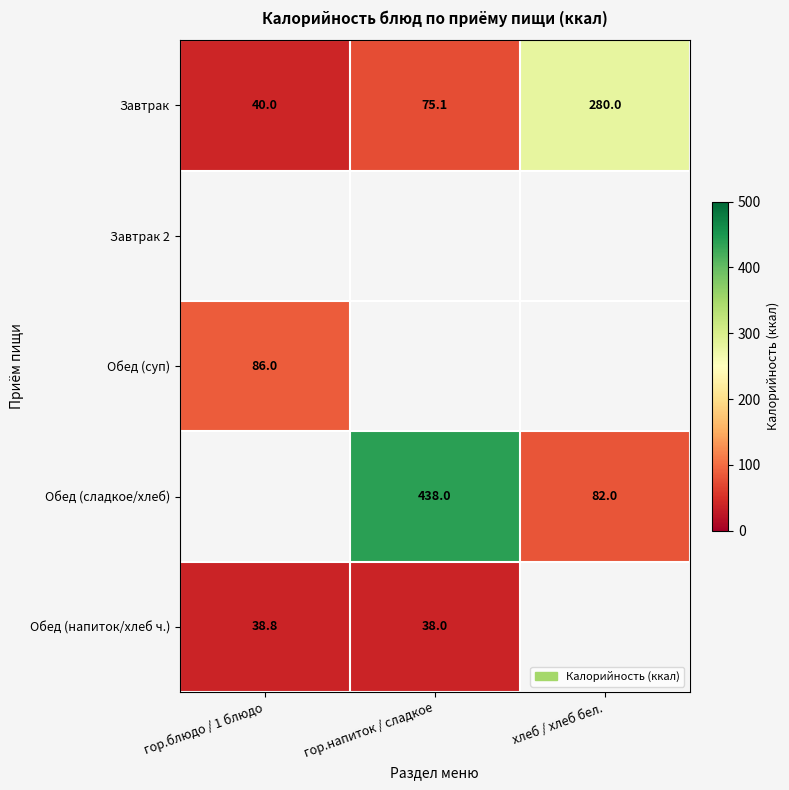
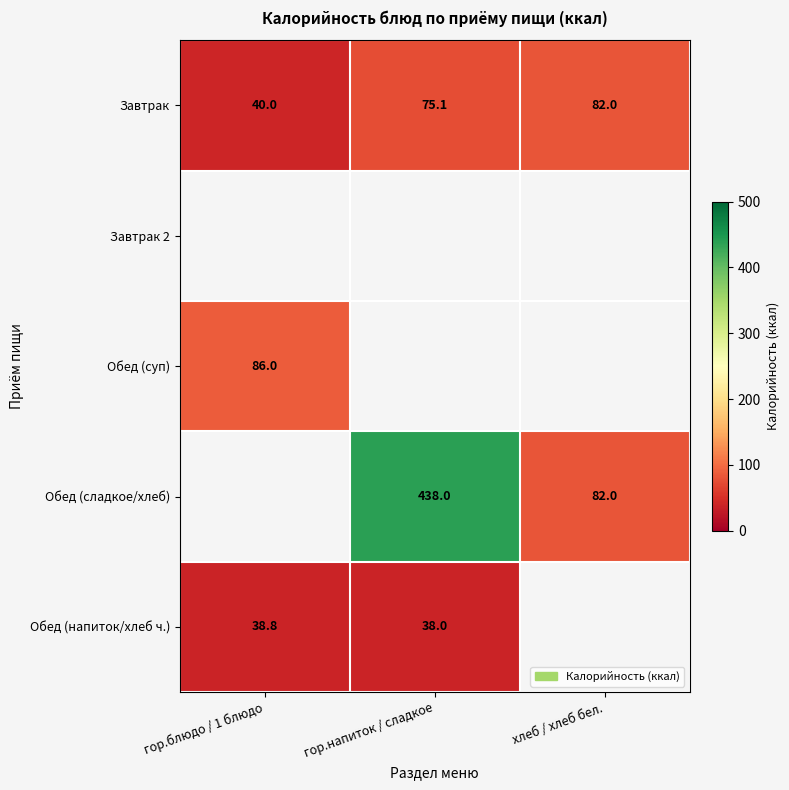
  {
    "Завтрак": {
      "гор.блюдо / 1 блюдо": 40.0,
      "гор.напиток / сладкое": 75.1,
-     "хлеб / хлеб бел.": 280.0
+     "хлеб / хлеб бел.": 82.0
    },
    "Обед (суп)": {
      "гор.блюдо / 1 блюдо": 86.0
    },
    "Обед (сладкое/хлеб)": {
      "гор.напиток / сладкое": 438.0,
      "хлеб / хлеб бел.": 82.0
    },
    "Обед (напиток/хлеб ч.)": {
      "гор.блюдо / 1 блюдо": 38.8,
      "гор.напиток / сладкое": 38.0
    }
  }
